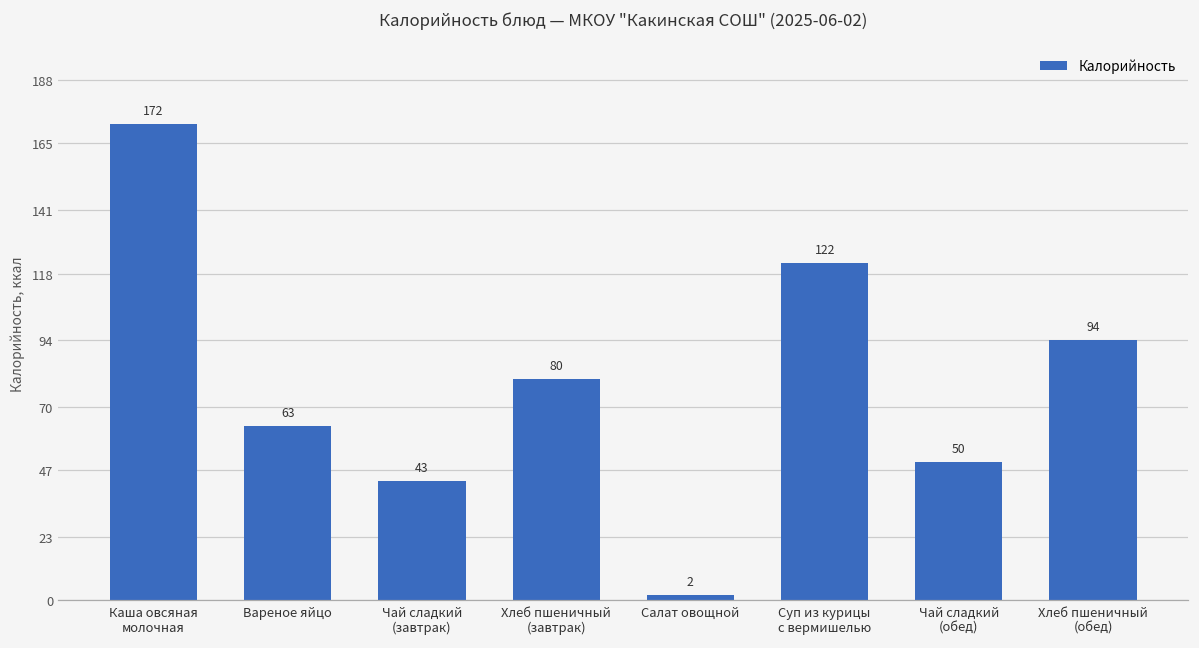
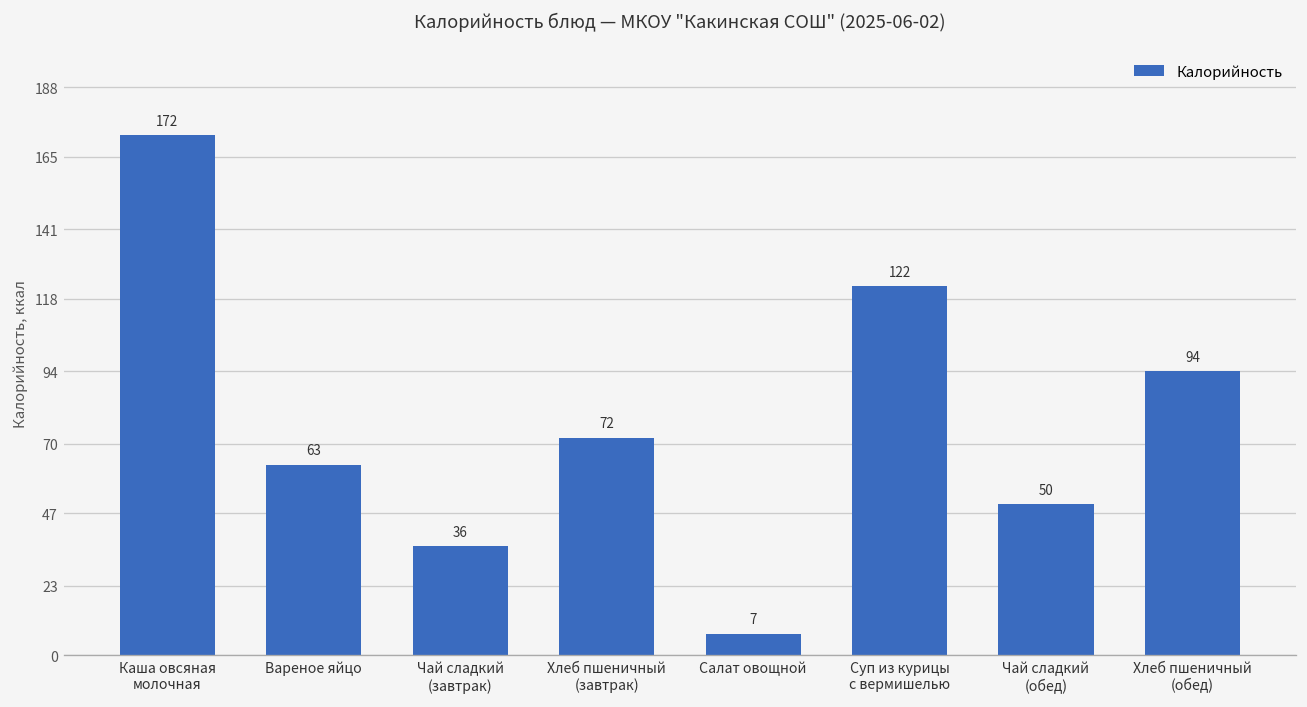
  {
    "Каша овсяная молочная": 172,
    "Вареное яйцо": 63,
-   "Чай сладкий (завтрак)": 43,
-   "Хлеб пшеничный (завтрак)": 80,
-   "Салат овощной": 2,
+   "Чай сладкий (завтрак)": 36,
+   "Хлеб пшеничный (завтрак)": 72,
+   "Салат овощной": 7,
    "Суп из курицы с вермишелью": 122,
    "Чай сладкий (обед)": 50,
    "Хлеб пшеничный (обед)": 94
  }
